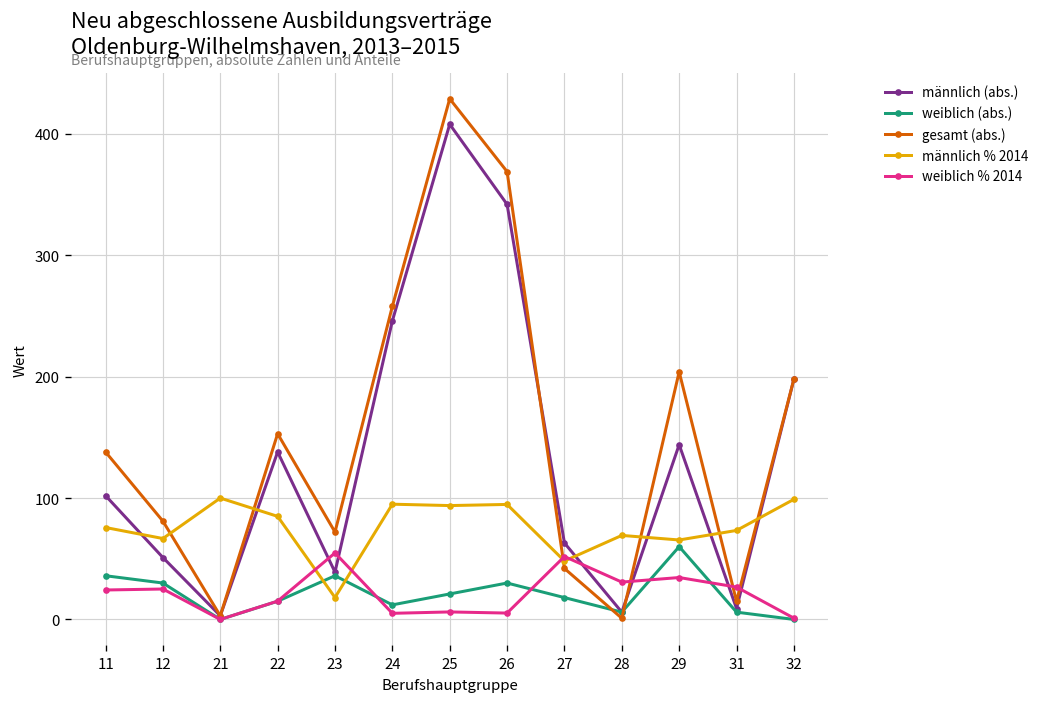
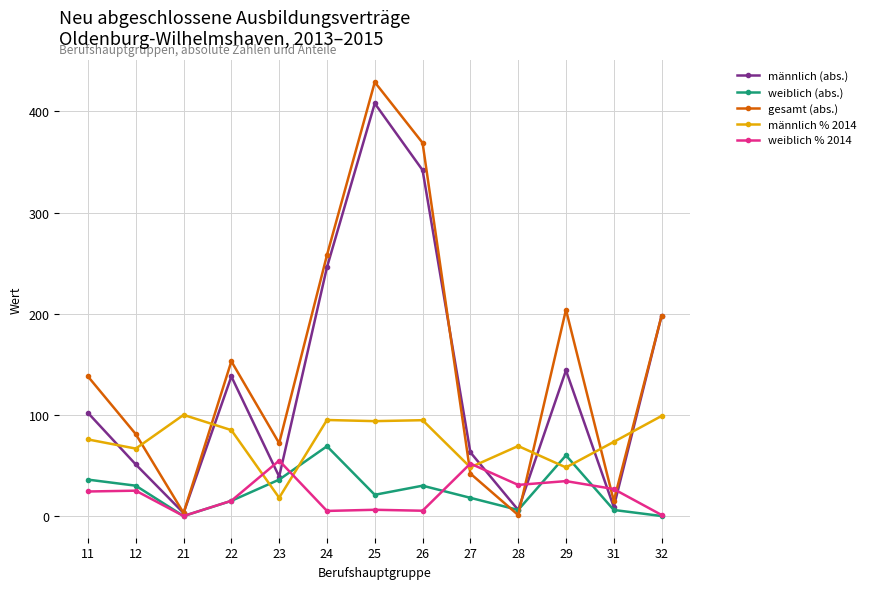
  {
    "männlich (abs.)": {
      "11": 102,
      "12": 51,
      "22": 138,
      "23": 39,
      "24": 246,
      "25": 408,
      "26": 342,
      "27": 63,
      "29": 144,
      "31": 9
    },
    "weiblich (abs.)": {
      "11": 36,
      "12": 30,
      "23": 36,
-     "24": 12,
+     "24": 69,
      "25": 21,
      "26": 30,
      "27": 18,
      "29": 60,
      "31": 6
    },
    "gesamt (abs.)": {
      "11": 138,
      "12": 81,
      "22": 153,
      "23": 72,
      "24": 258,
      "25": 429,
      "26": 369,
      "27": 42,
      "28": 1,
      "29": 204,
      "31": 15
    },
    "männlich % 2014": {
      "11": 76,
      "12": 67,
      "21": 100,
      "22": 85,
      "23": 18,
      "24": 95,
      "25": 94,
      "26": 95,
      "27": 48,
      "28": 69,
-     "29": 65,
+     "29": 48,
      "31": 73,
      "32": 99
    },
    "weiblich % 2014": {
      "11": 24,
      "12": 25,
      "23": 55,
      "24": 5,
      "25": 6,
      "26": 5,
      "27": 52,
      "28": 31,
      "29": 35,
      "31": 27
    }
  }
